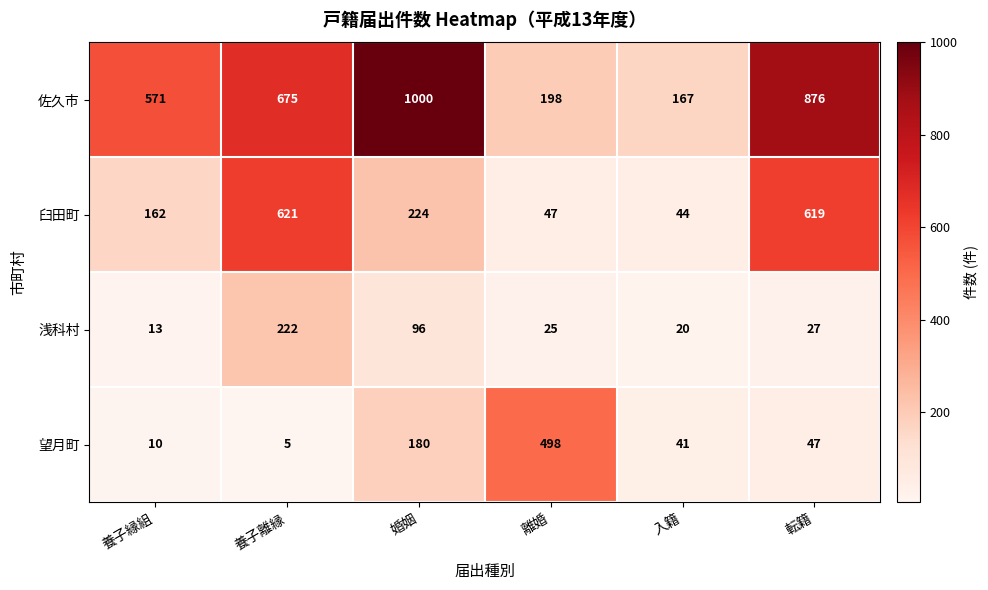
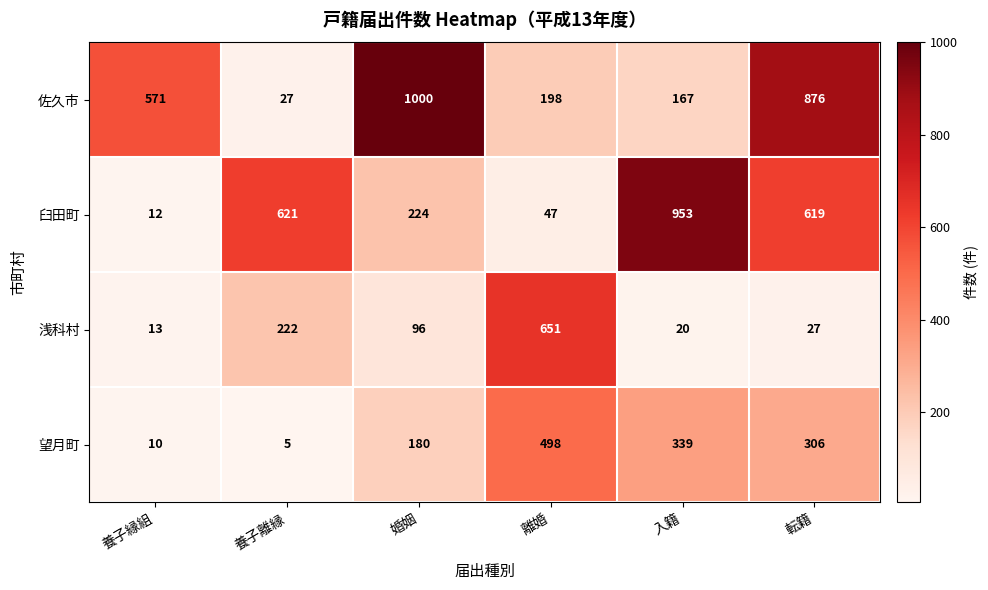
  {
    "佐久市": {
      "養子縁組": 571,
-     "養子離縁": 675,
+     "養子離縁": 27,
      "婚姻": 1000,
      "離婚": 198,
      "入籍": 167,
      "転籍": 876
    },
    "臼田町": {
-     "養子縁組": 162,
+     "養子縁組": 12,
      "養子離縁": 621,
      "婚姻": 224,
      "離婚": 47,
-     "入籍": 44,
+     "入籍": 953,
      "転籍": 619
    },
    "浅科村": {
      "養子縁組": 13,
      "養子離縁": 222,
      "婚姻": 96,
-     "離婚": 25,
+     "離婚": 651,
      "入籍": 20,
      "転籍": 27
    },
    "望月町": {
      "養子縁組": 10,
      "養子離縁": 5,
      "婚姻": 180,
      "離婚": 498,
-     "入籍": 41,
-     "転籍": 47
+     "入籍": 339,
+     "転籍": 306
    }
  }
